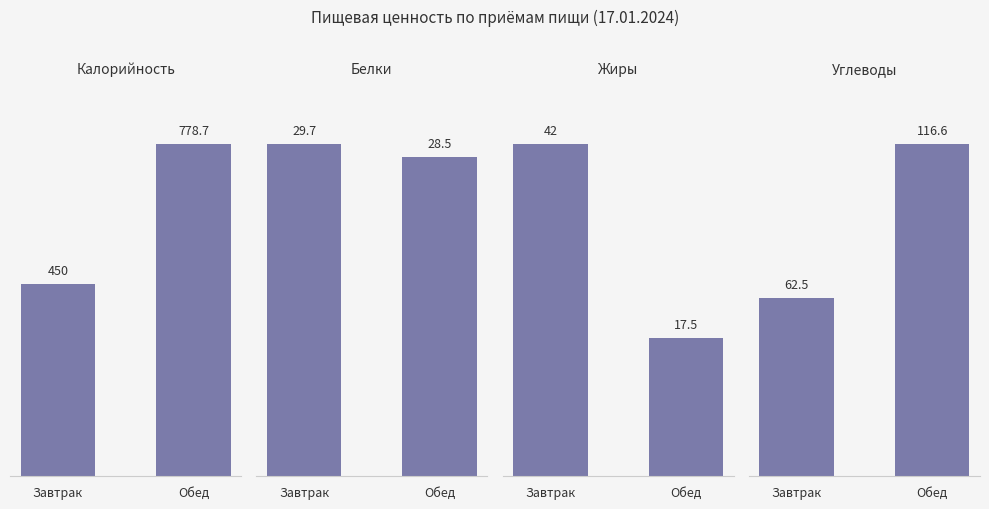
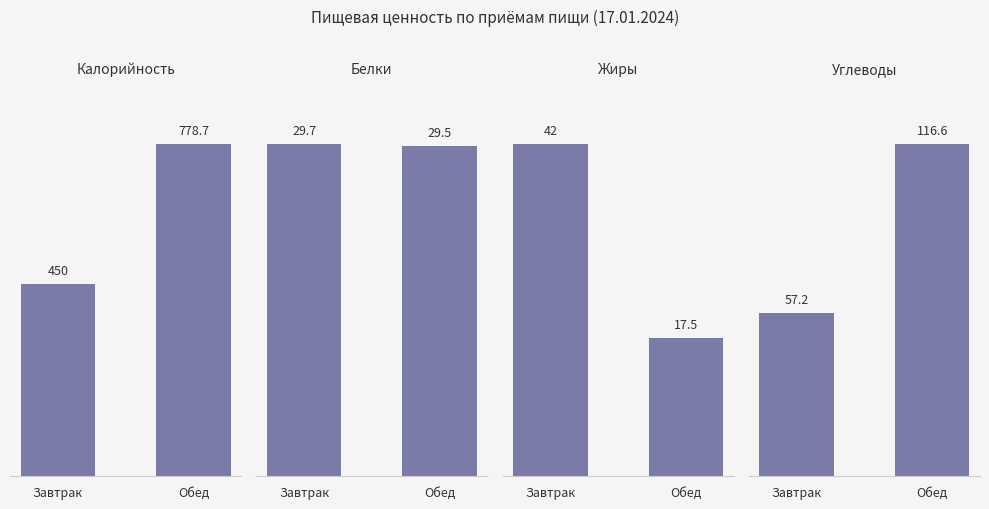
  {
    "Калорийность": {
      "Завтрак": 450,
      "Обед": 778.7
    },
    "Белки": {
      "Завтрак": 29.7,
-     "Обед": 28.5
+     "Обед": 29.5
    },
    "Жиры": {
      "Завтрак": 42,
      "Обед": 17.5
    },
    "Углеводы": {
-     "Завтрак": 62.5,
+     "Завтрак": 57.2,
      "Обед": 116.6
    }
  }
